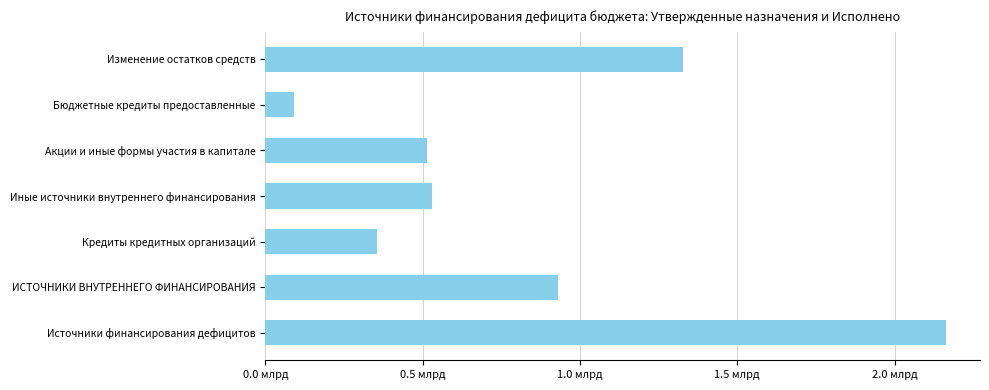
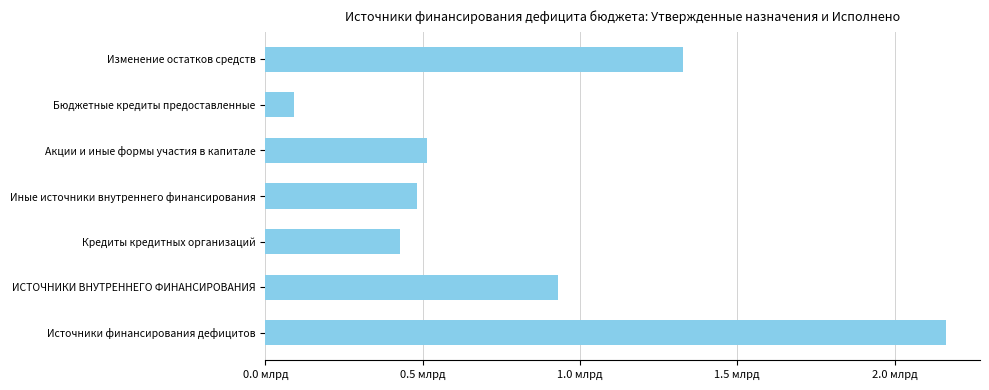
  {
    "Изменение остатков средств": "1.33 млрд",
    "Бюджетные кредиты предоставленные": "0.09 млрд",
    "Акции и иные формы участия в капитале": "0.51 млрд",
-   "Иные источники внутреннего финансирования": "0.53 млрд",
-   "Кредиты кредитных организаций": "0.35 млрд",
+   "Иные источники внутреннего финансирования": "0.48 млрд",
+   "Кредиты кредитных организаций": "0.43 млрд",
    "ИСТОЧНИКИ ВНУТРЕННЕГО ФИНАНСИРОВАНИЯ": "0.93 млрд",
    "Источники финансирования дефицитов": "2.16 млрд"
  }
